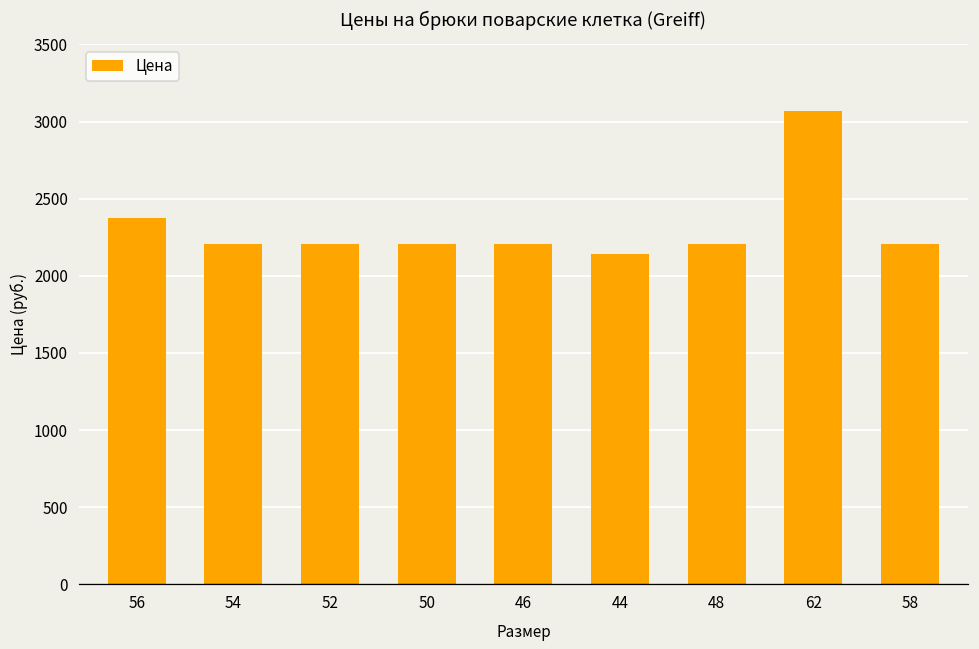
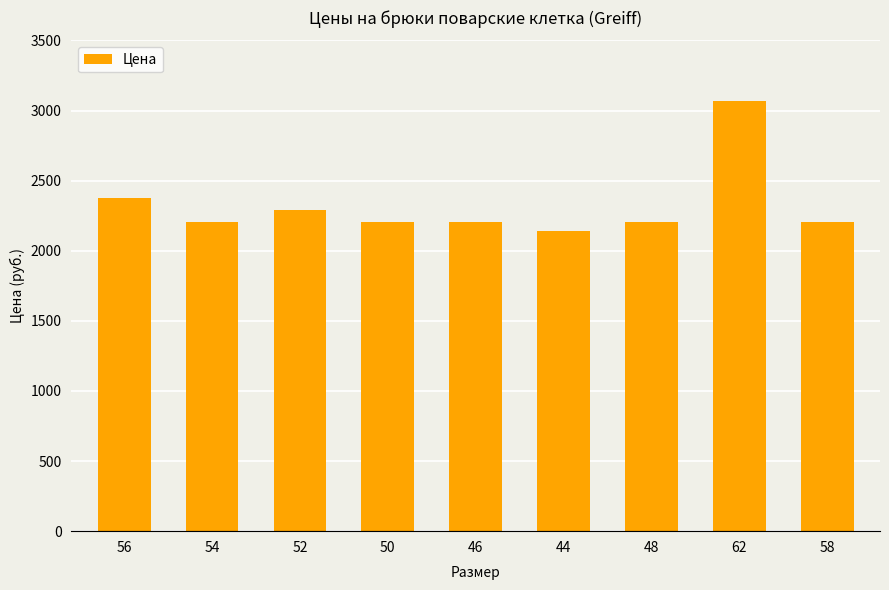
  {
    "56": 2370,
    "54": 2210,
-   "52": 2210,
+   "52": 2290,
    "50": 2210,
    "46": 2210,
    "44": 2140,
    "48": 2210,
    "62": 3070,
    "58": 2210
  }
